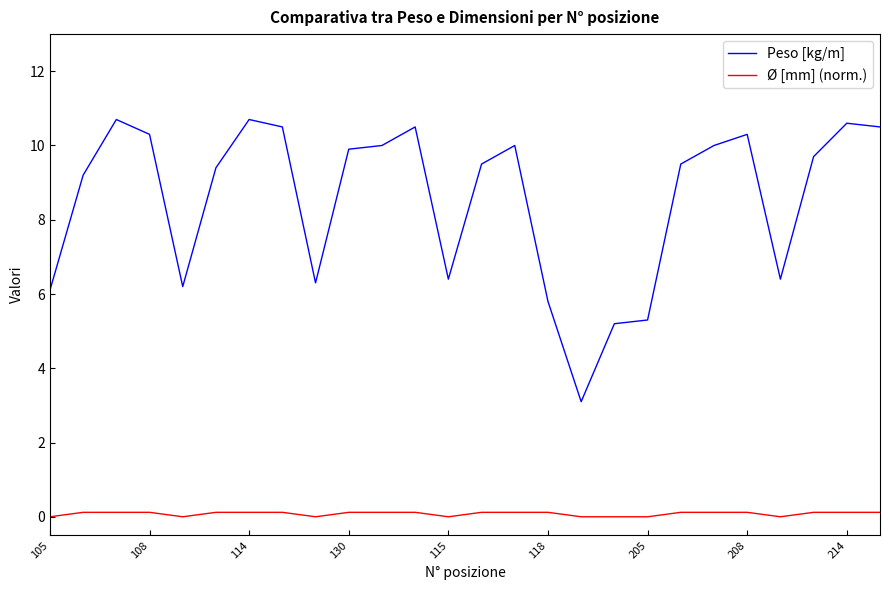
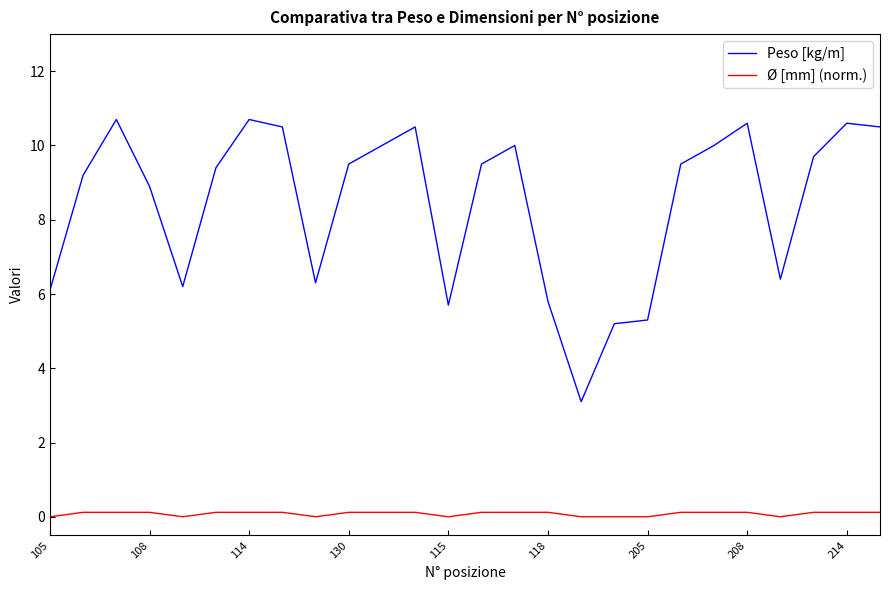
  {
    "Peso [kg/m]": {
      "105": 6.1,
-     "108": 10.3,
+     "108": 8.9,
      "114": 10.7,
-     "130": 9.9,
-     "115": 6.4,
+     "130": 9.5,
+     "115": 5.7,
      "118": 5.8,
      "205": 5.3,
-     "208": 10.3,
+     "208": 10.6,
      "214": 10.6
    },
    "Ø [mm] (norm.)": {
      "105": 0.0,
      "108": 0.1,
      "114": 0.1,
      "130": 0.1,
      "115": 0.0,
      "118": 0.1,
      "205": 0.0,
      "208": 0.1,
      "214": 0.1
    }
  }
